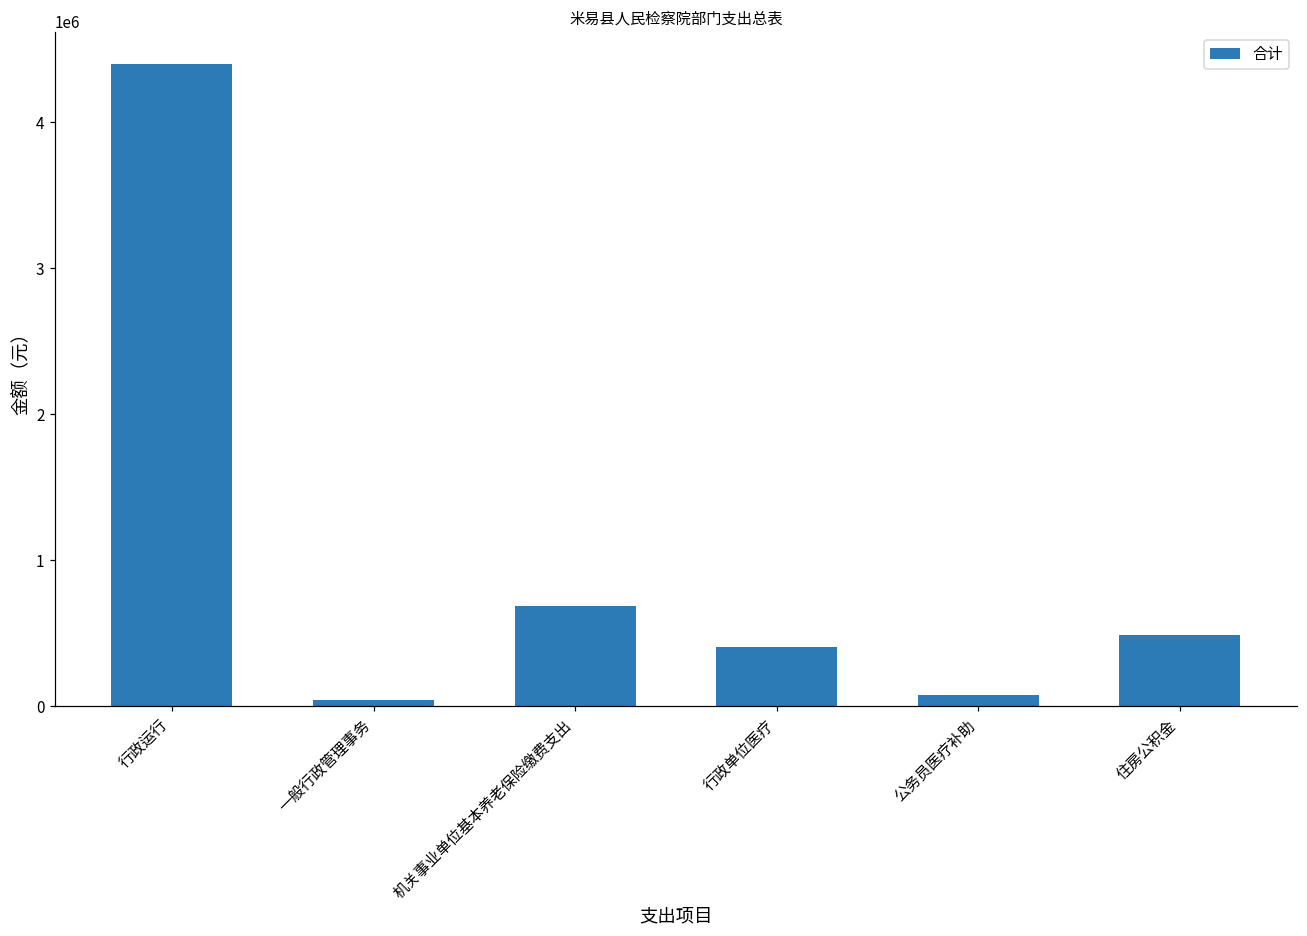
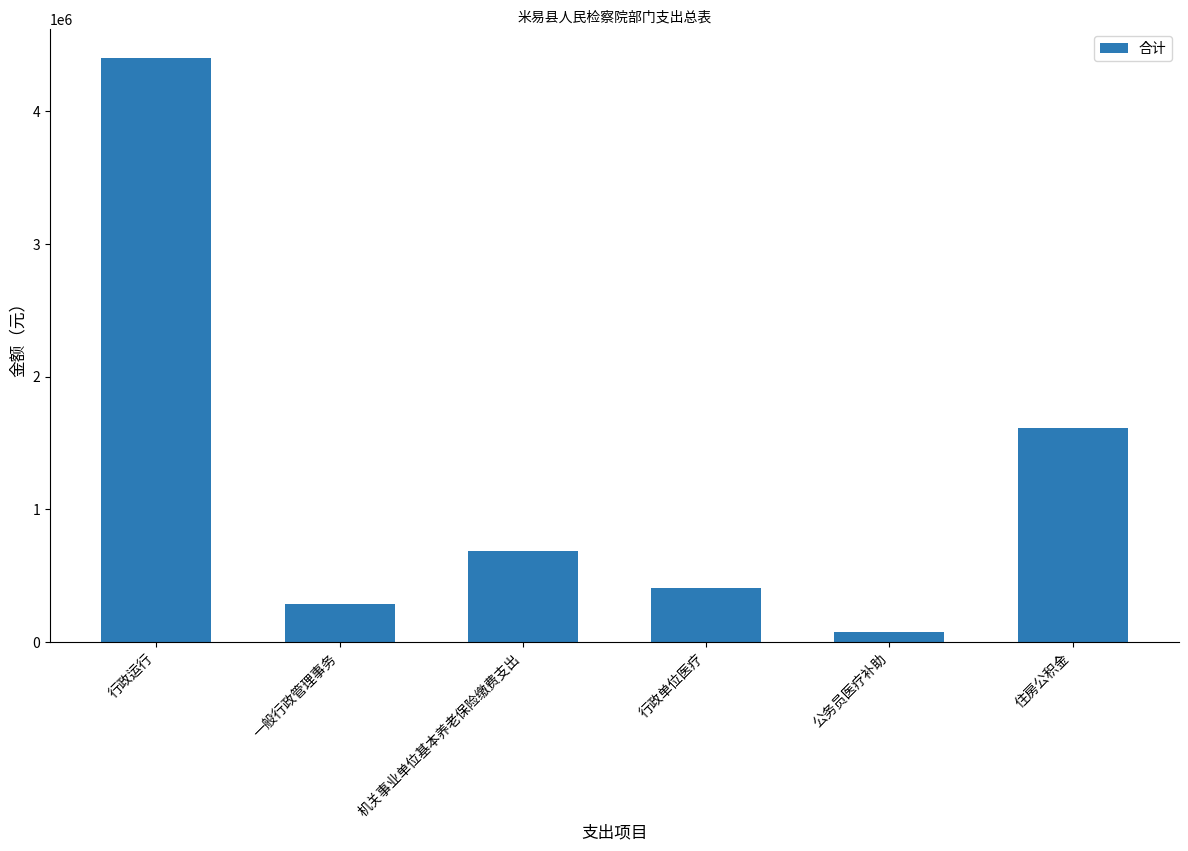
  {
    "行政运行": 4400000,
-   "一般行政管理事务": 40000,
+   "一般行政管理事务": 290000,
    "机关事业单位基本养老保险缴费支出": 690000,
    "行政单位医疗": 410000,
    "公务员医疗补助": 70000,
-   "住房公积金": 490000
+   "住房公积金": 1610000
  }
